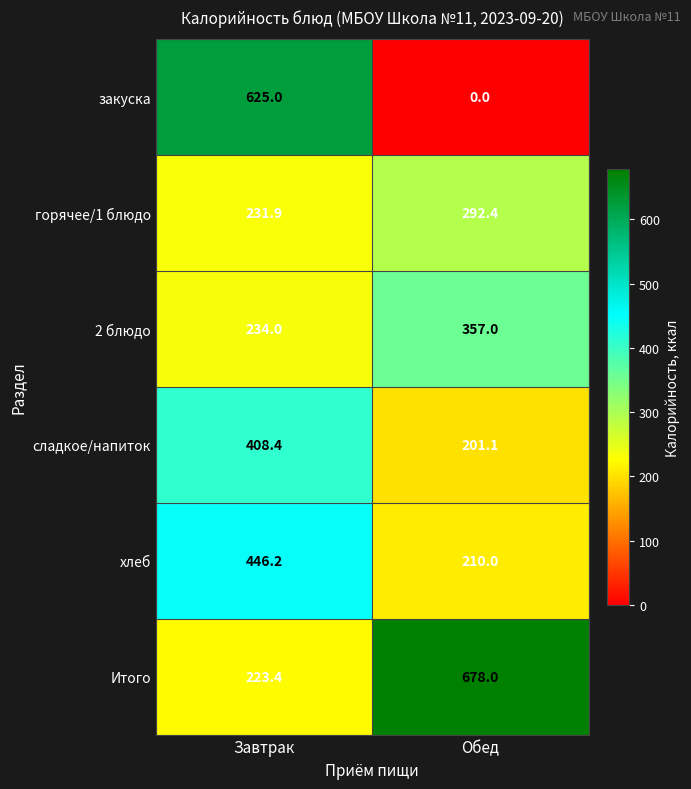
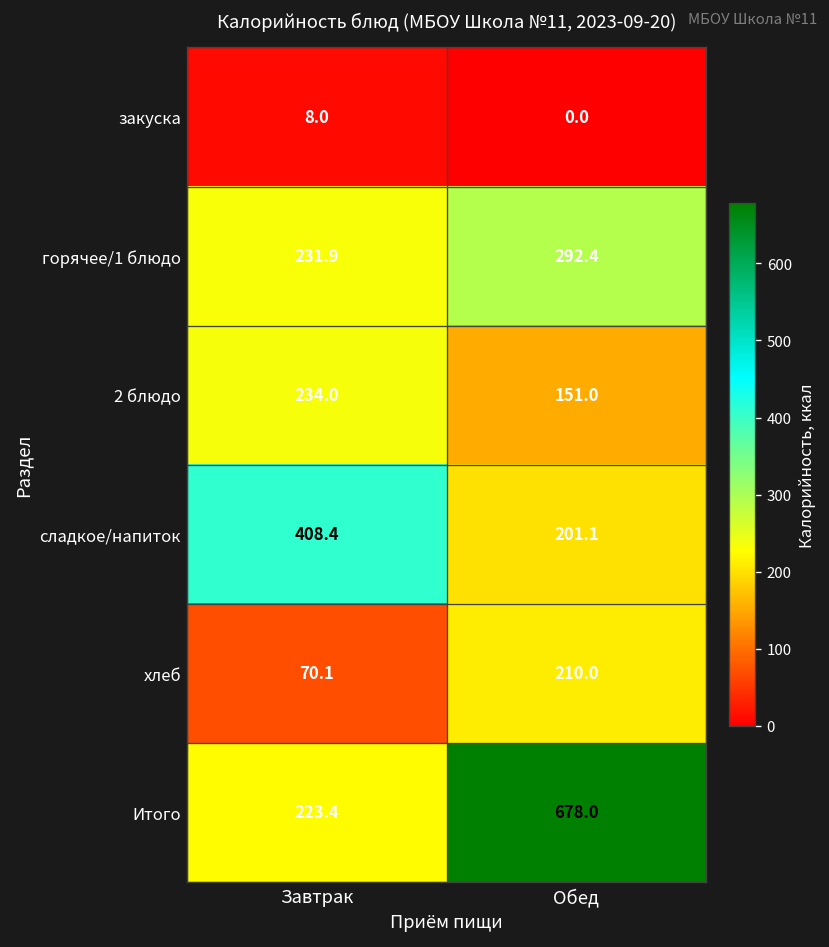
  {
    "закуска": {
-     "Завтрак": 625.0,
+     "Завтрак": 8.0,
      "Обед": 0.0
    },
    "горячее/1 блюдо": {
      "Завтрак": 231.9,
      "Обед": 292.4
    },
    "2 блюдо": {
      "Завтрак": 234.0,
-     "Обед": 357.0
+     "Обед": 151.0
    },
    "сладкое/напиток": {
      "Завтрак": 408.4,
      "Обед": 201.1
    },
    "хлеб": {
-     "Завтрак": 446.2,
+     "Завтрак": 70.1,
      "Обед": 210.0
    },
    "Итого": {
      "Завтрак": 223.4,
      "Обед": 678.0
    }
  }
